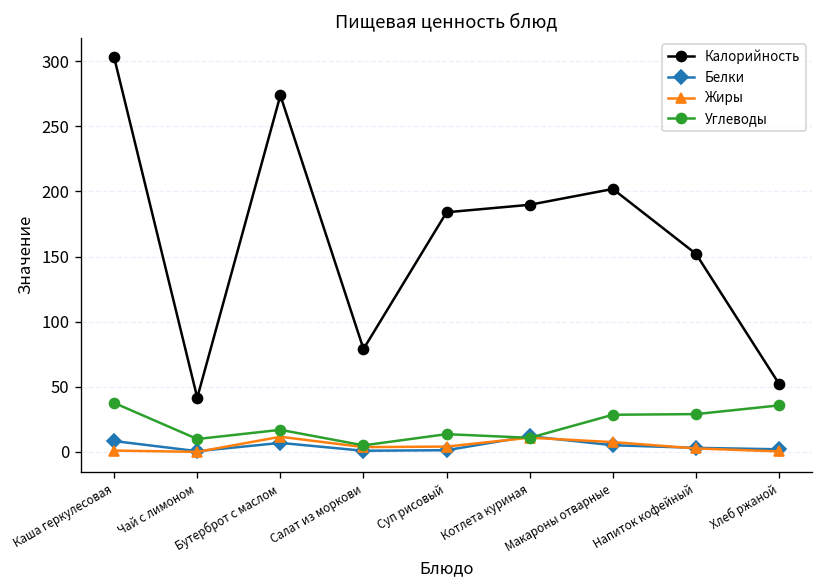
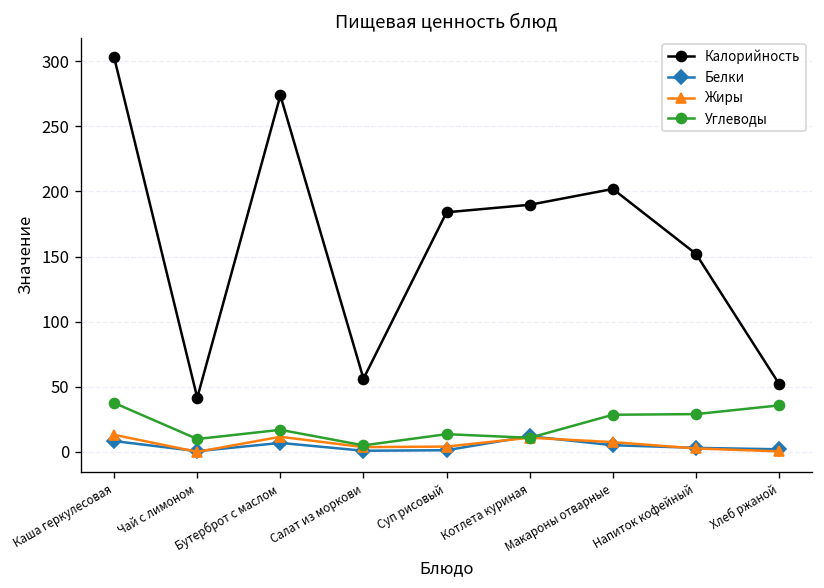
  {
    "Калорийность": {
      "Каша геркулесовая": 303,
      "Чай с лимоном": 42,
      "Бутерброт с маслом": 274,
-     "Салат из моркови": 79,
+     "Салат из моркови": 56,
      "Суп рисовый": 184,
      "Котлета куриная": 190,
      "Макароны отварные": 202,
      "Напиток кофейный": 152,
      "Хлеб ржаной": 52
    },
    "Белки": {
      "Каша геркулесовая": 8,
      "Бутерброт с маслом": 7,
      "Салат из моркови": 1,
      "Суп рисовый": 1,
      "Макароны отварные": 5
    },
    "Жиры": {
-     "Каша геркулесовая": 1,
+     "Каша геркулесовая": 13,
      "Бутерброт с маслом": 12,
      "Суп рисовый": 4,
      "Макароны отварные": 8
    },
    "Углеводы": {
      "Каша геркулесовая": 38,
      "Чай с лимоном": 10,
      "Бутерброт с маслом": 17,
      "Суп рисовый": 14,
      "Макароны отварные": 29,
      "Напиток кофейный": 29,
      "Хлеб ржаной": 36
    }
  }
